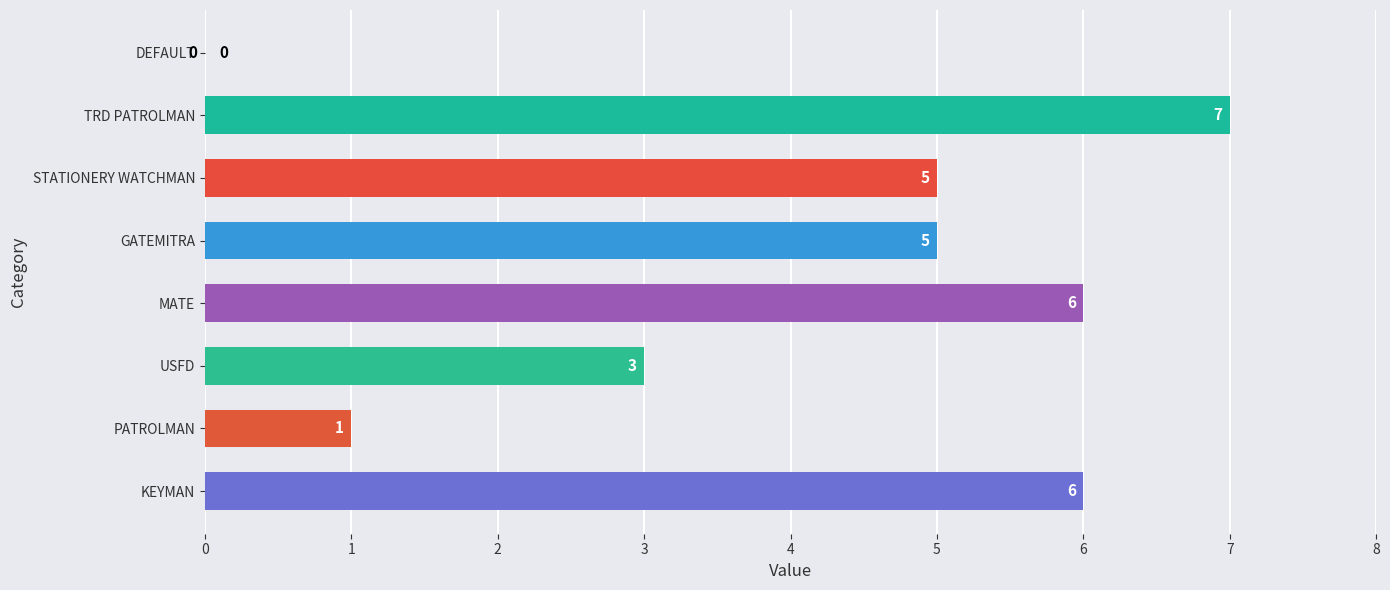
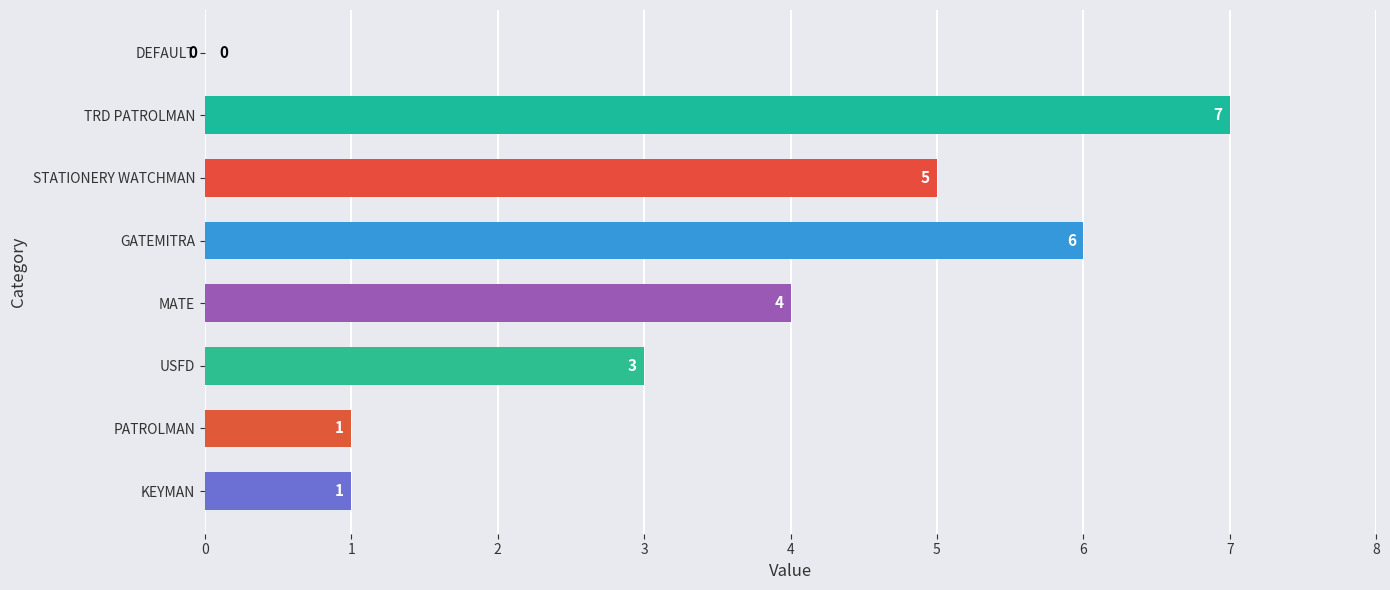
  {
    "DEFAULT": 0,
    "TRD PATROLMAN": 7,
    "STATIONERY WATCHMAN": 5,
-   "GATEMITRA": 5,
-   "MATE": 6,
+   "GATEMITRA": 6,
+   "MATE": 4,
    "USFD": 3,
    "PATROLMAN": 1,
-   "KEYMAN": 6
+   "KEYMAN": 1
  }
